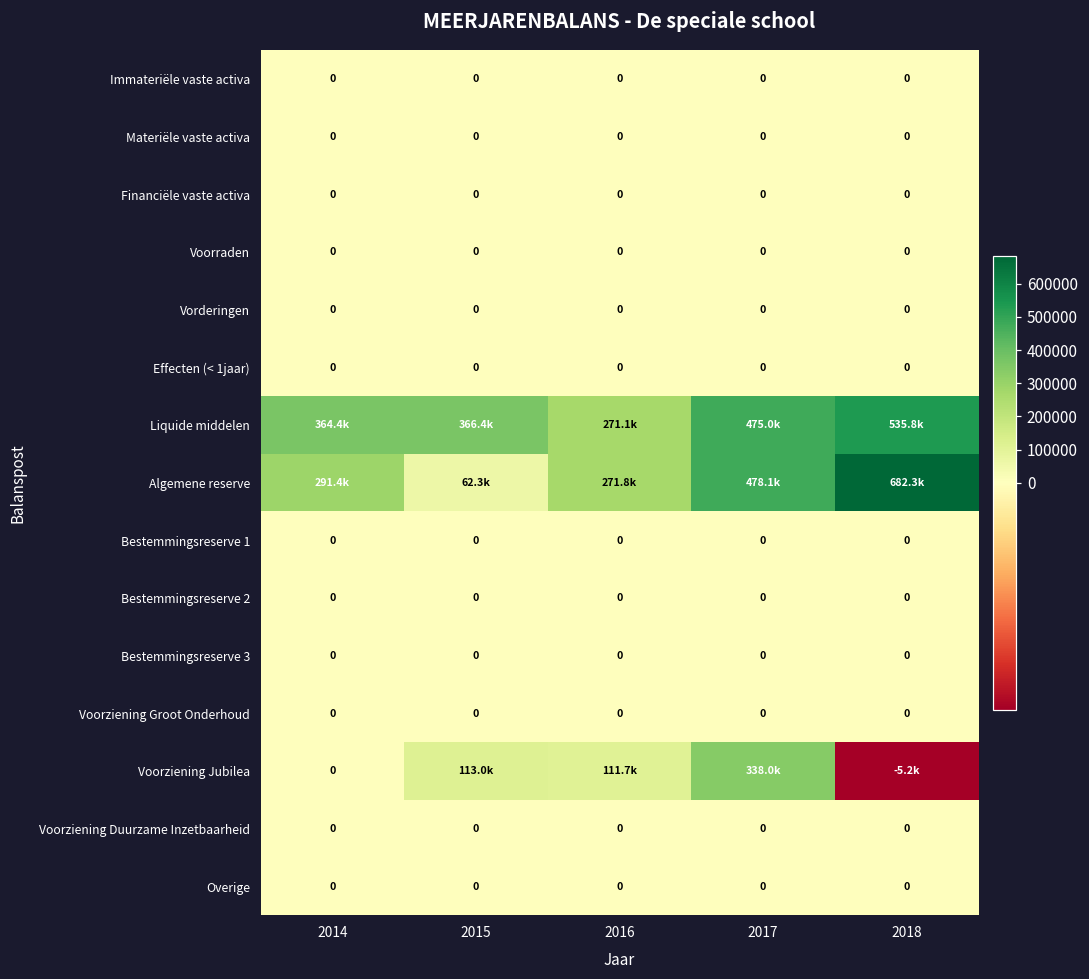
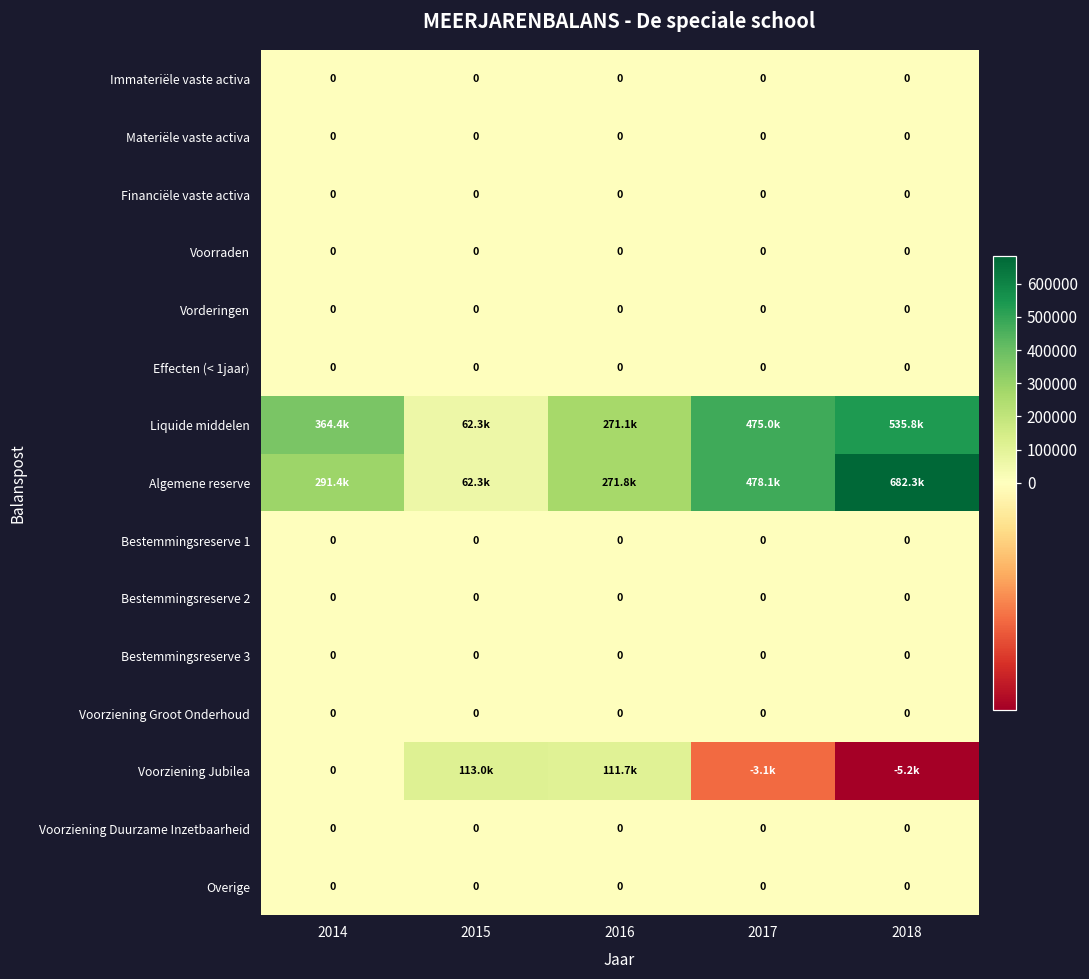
  {
    "Immateriële vaste activa": {
      "2014": "0",
      "2015": "0",
      "2016": "0",
      "2017": "0",
      "2018": "0"
    },
    "Materiële vaste activa": {
      "2014": "0",
      "2015": "0",
      "2016": "0",
      "2017": "0",
      "2018": "0"
    },
    "Financiële vaste activa": {
      "2014": "0",
      "2015": "0",
      "2016": "0",
      "2017": "0",
      "2018": "0"
    },
    "Voorraden": {
      "2014": "0",
      "2015": "0",
      "2016": "0",
      "2017": "0",
      "2018": "0"
    },
    "Vorderingen": {
      "2014": "0",
      "2015": "0",
      "2016": "0",
      "2017": "0",
      "2018": "0"
    },
    "Effecten (< 1jaar)": {
      "2014": "0",
      "2015": "0",
      "2016": "0",
      "2017": "0",
      "2018": "0"
    },
    "Liquide middelen": {
      "2014": "364.4k",
-     "2015": "366.4k",
+     "2015": "62.3k",
      "2016": "271.1k",
      "2017": "475.0k",
      "2018": "535.8k"
    },
    "Algemene reserve": {
      "2014": "291.4k",
      "2015": "62.3k",
      "2016": "271.8k",
      "2017": "478.1k",
      "2018": "682.3k"
    },
    "Bestemmingsreserve 1": {
      "2014": "0",
      "2015": "0",
      "2016": "0",
      "2017": "0",
      "2018": "0"
    },
    "Bestemmingsreserve 2": {
      "2014": "0",
      "2015": "0",
      "2016": "0",
      "2017": "0",
      "2018": "0"
    },
    "Bestemmingsreserve 3": {
      "2014": "0",
      "2015": "0",
      "2016": "0",
      "2017": "0",
      "2018": "0"
    },
    "Voorziening Groot Onderhoud": {
      "2014": "0",
      "2015": "0",
      "2016": "0",
      "2017": "0",
      "2018": "0"
    },
    "Voorziening Jubilea": {
      "2014": "0",
      "2015": "113.0k",
      "2016": "111.7k",
-     "2017": "338.0k",
+     "2017": "-3.1k",
      "2018": "-5.2k"
    },
    "Voorziening Duurzame Inzetbaarheid": {
      "2014": "0",
      "2015": "0",
      "2016": "0",
      "2017": "0",
      "2018": "0"
    },
    "Overige": {
      "2014": "0",
      "2015": "0",
      "2016": "0",
      "2017": "0",
      "2018": "0"
    }
  }
